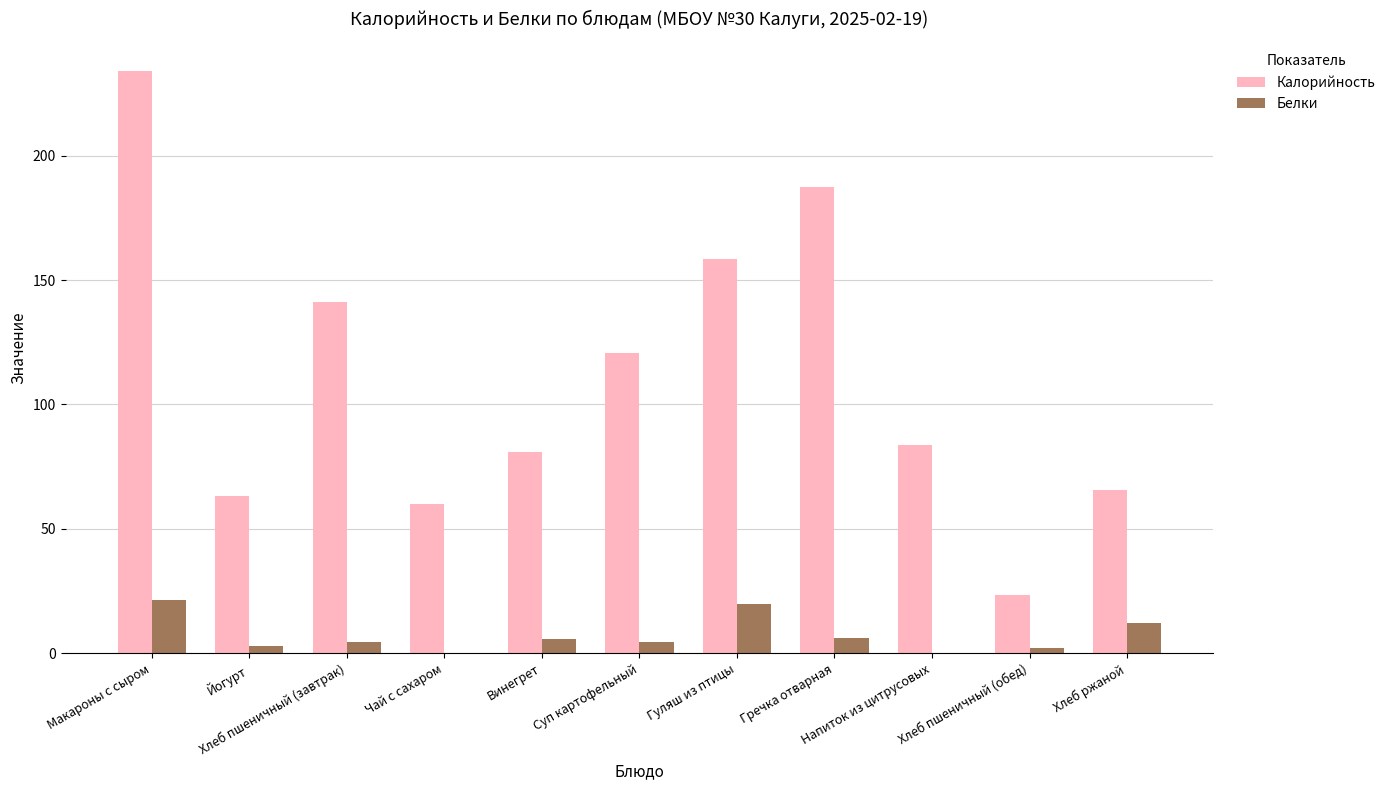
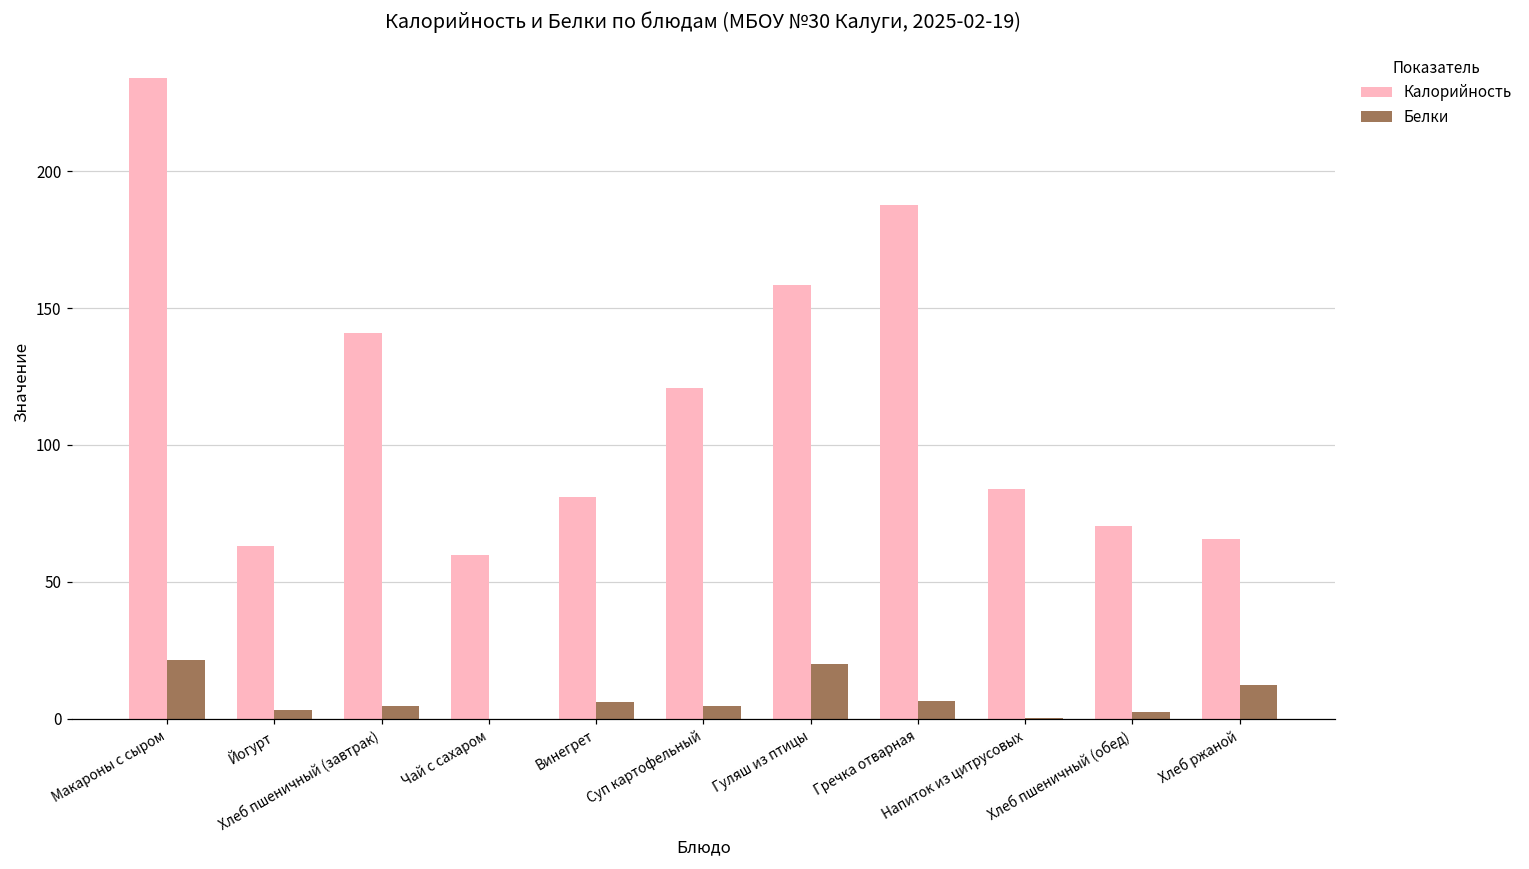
  {
    "Калорийность": {
      "Макароны с сыром": 234,
      "Йогурт": 63,
      "Хлеб пшеничный (завтрак)": 141,
      "Чай с сахаром": 60,
      "Винегрет": 81,
      "Суп картофельный": 121,
      "Гуляш из птицы": 158,
      "Гречка отварная": 188,
      "Напиток из цитрусовых": 84,
-     "Хлеб пшеничный (обед)": 23,
+     "Хлеб пшеничный (обед)": 71,
      "Хлеб ржаной": 66
    },
    "Белки": {
      "Макароны с сыром": 21,
      "Йогурт": 3,
      "Хлеб пшеничный (завтрак)": 5,
      "Чай с сахаром": 0,
      "Винегрет": 6,
      "Суп картофельный": 5,
      "Гуляш из птицы": 20,
      "Гречка отварная": 6,
      "Хлеб пшеничный (обед)": 2,
      "Хлеб ржаной": 12
    }
  }
